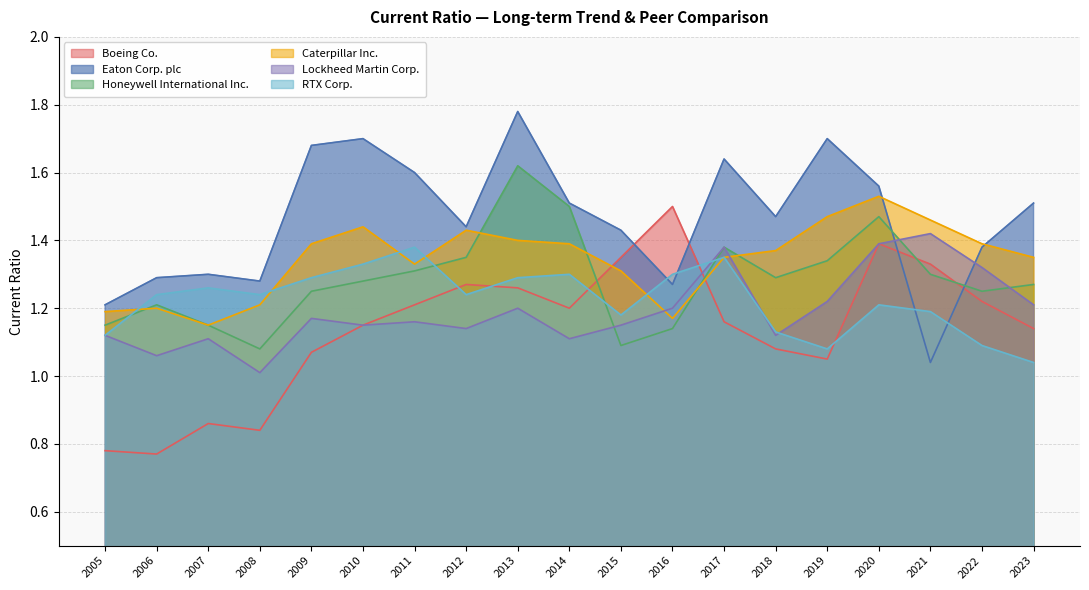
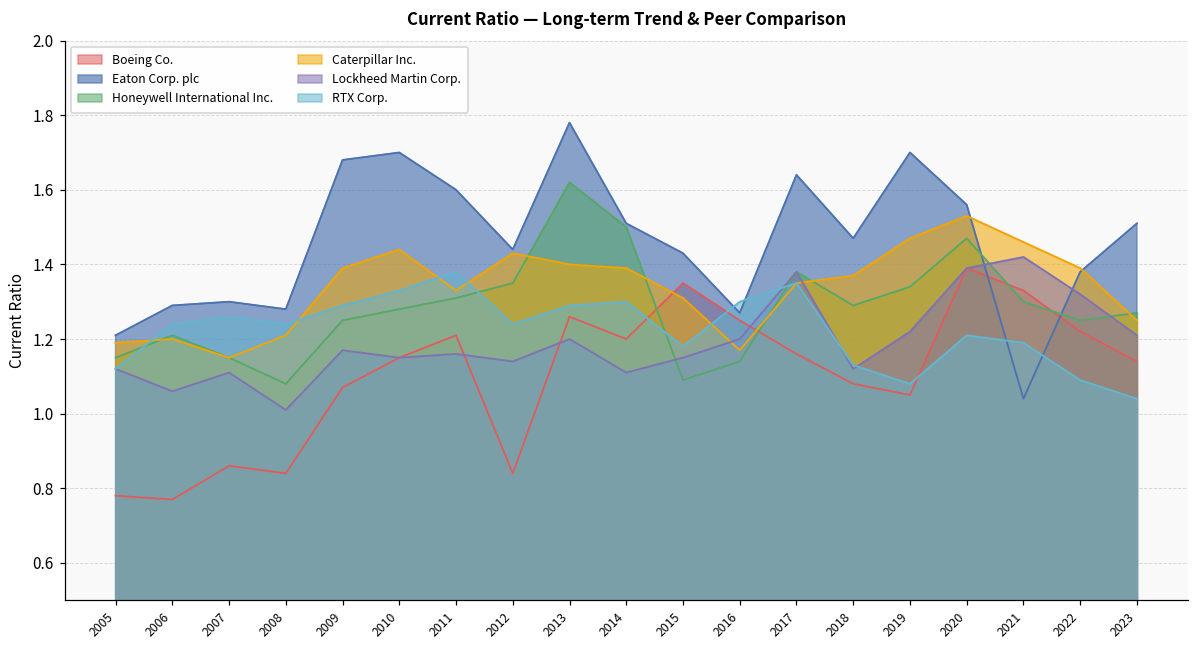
  {
    "Boeing Co.": {
      "2005": 0.78,
      "2006": 0.77,
      "2007": 0.86,
      "2008": 0.84,
      "2009": 1.07,
      "2011": 1.21,
-     "2012": 1.27,
+     "2012": 0.84,
      "2013": 1.26,
      "2014": 1.20,
      "2015": 1.35,
-     "2016": 1.50,
+     "2016": 1.25,
      "2017": 1.16,
      "2018": 1.08,
      "2019": 1.05,
      "2021": 1.33,
      "2022": 1.22,
      "2023": 1.14
    },
    "Honeywell International Inc.": {
      "2005": 1.15,
      "2006": 1.21,
      "2008": 1.08,
      "2009": 1.25,
      "2010": 1.28,
      "2011": 1.31,
      "2012": 1.35,
      "2013": 1.62,
      "2014": 1.50,
      "2015": 1.09,
      "2016": 1.14,
      "2018": 1.29,
      "2019": 1.34,
      "2020": 1.47,
      "2021": 1.30,
      "2022": 1.25,
      "2023": 1.27
    },
    "Caterpillar Inc.": {
      "2005": 1.19,
      "2006": 1.20,
      "2008": 1.21,
      "2009": 1.39,
      "2010": 1.44,
      "2011": 1.33,
      "2012": 1.43,
      "2013": 1.40,
      "2014": 1.39,
      "2015": 1.31,
      "2016": 1.17,
      "2018": 1.37,
      "2019": 1.47,
      "2020": 1.53,
      "2021": 1.46,
      "2022": 1.39,
-     "2023": 1.35
+     "2023": 1.25
    },
    "RTX Corp.": {
      "2006": 1.24,
      "2007": 1.26,
      "2008": 1.24,
      "2009": 1.29,
      "2010": 1.33,
      "2011": 1.38,
      "2012": 1.24,
      "2013": 1.29,
      "2014": 1.30,
      "2015": 1.18,
      "2016": 1.30,
      "2018": 1.13,
      "2019": 1.08,
      "2020": 1.21,
      "2021": 1.19,
      "2022": 1.09,
      "2023": 1.04
    }
  }
